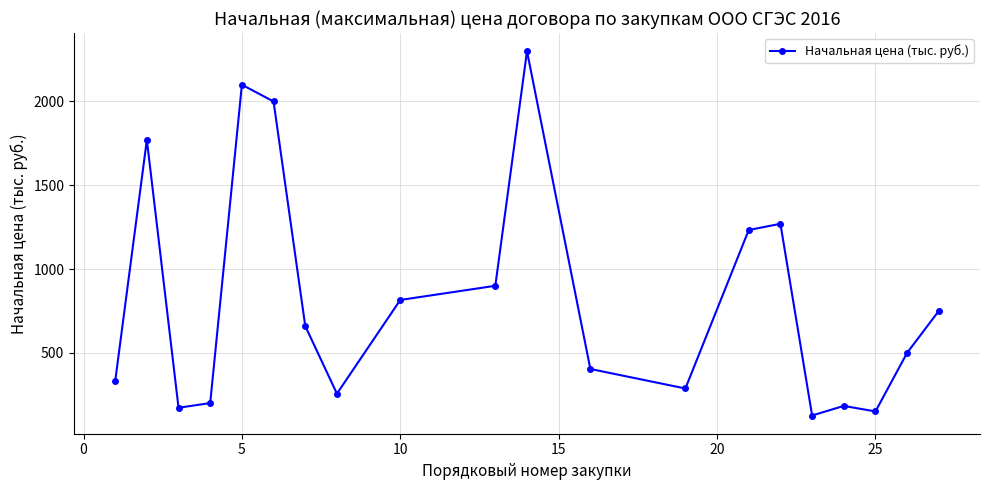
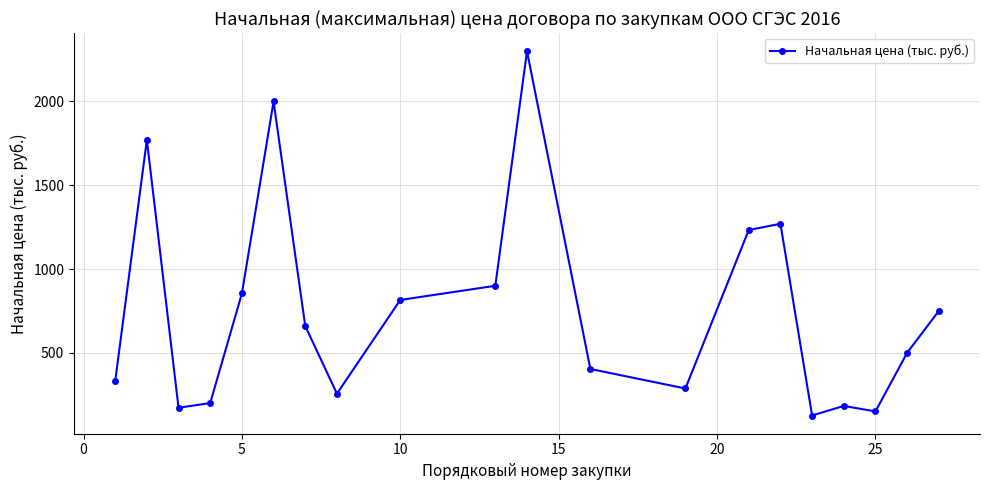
  {
-   "5": 2100,
+   "5": 850,
    "10": 820,
    "25": 150
  }
